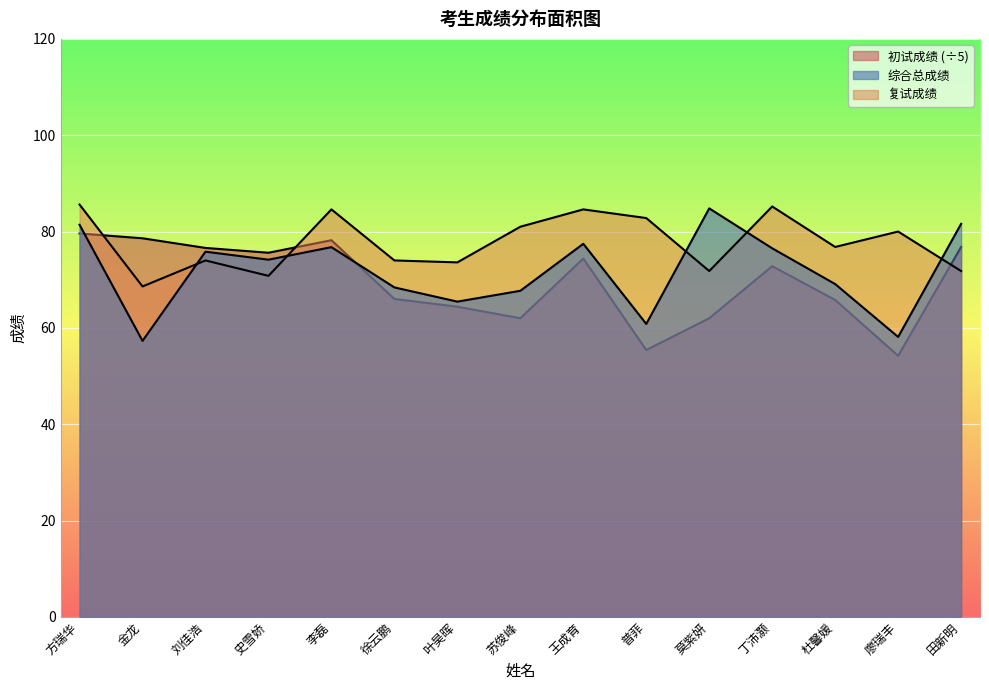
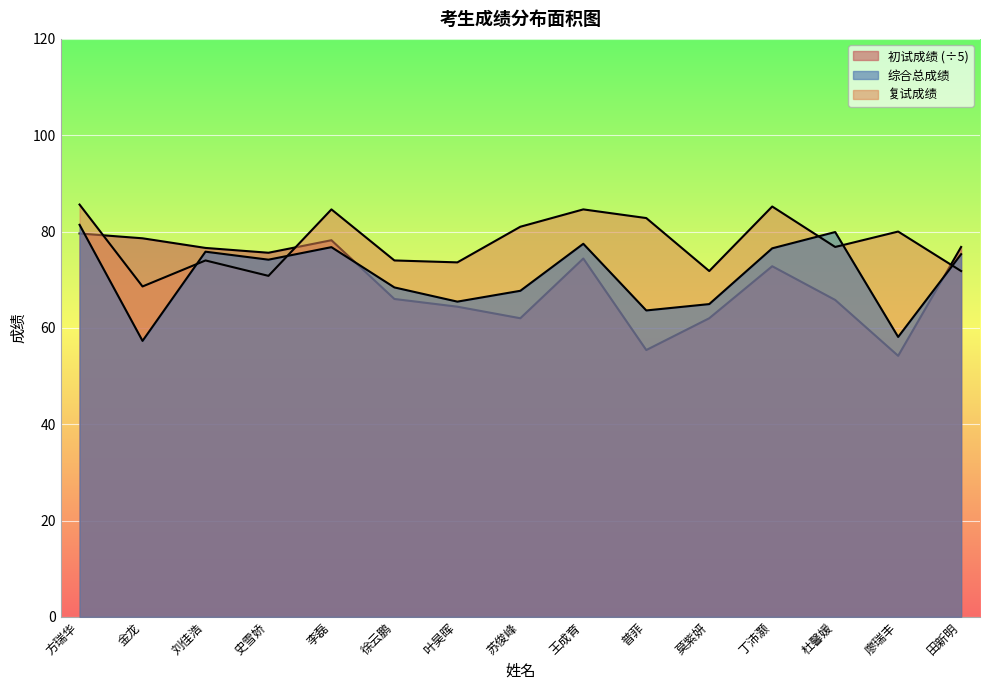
  {
    "综合总成绩": {
      "方瑞华": 81,
      "金龙": 57,
      "刘佳浩": 76,
      "史雪娇": 74,
      "李磊": 77,
      "徐云鹏": 68,
      "叶昊晖": 65,
      "苏俊峰": 68,
      "王成育": 77,
-     "普菲": 61,
-     "莫紫妍": 85,
+     "普菲": 64,
+     "莫紫妍": 65,
      "丁沛灏": 77,
-     "杜馨媛": 69,
+     "杜馨媛": 80,
      "廖瑞丰": 58,
-     "田新明": 82
+     "田新明": 75
    }
  }
